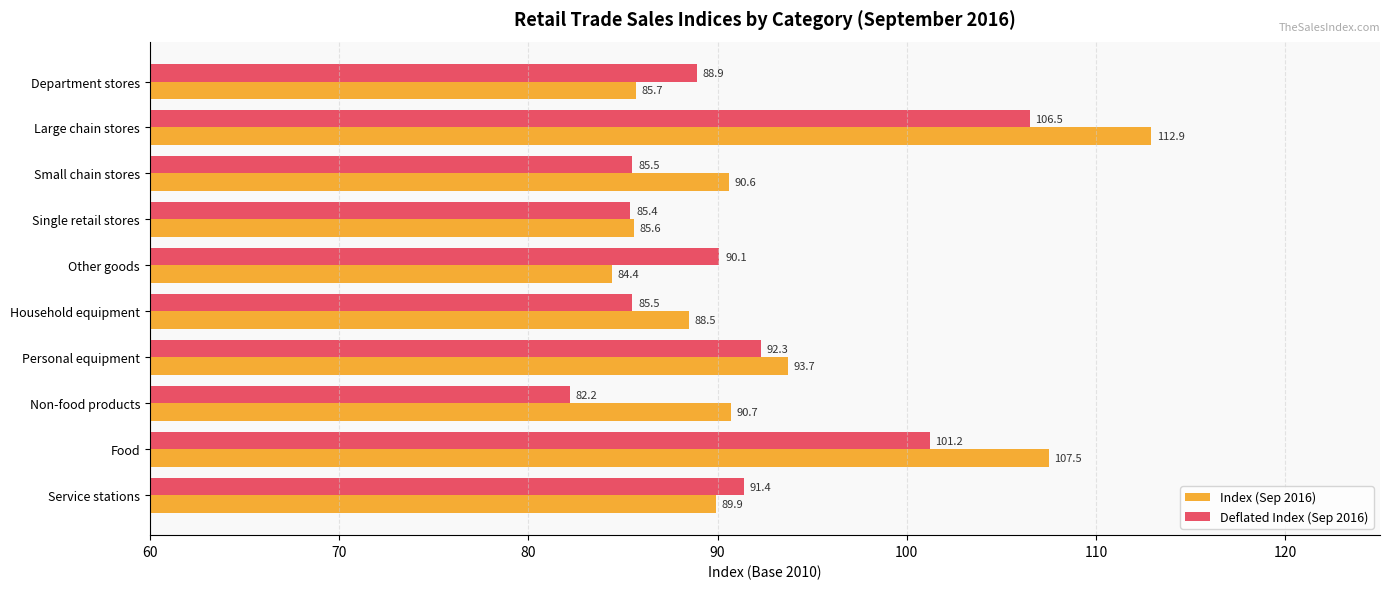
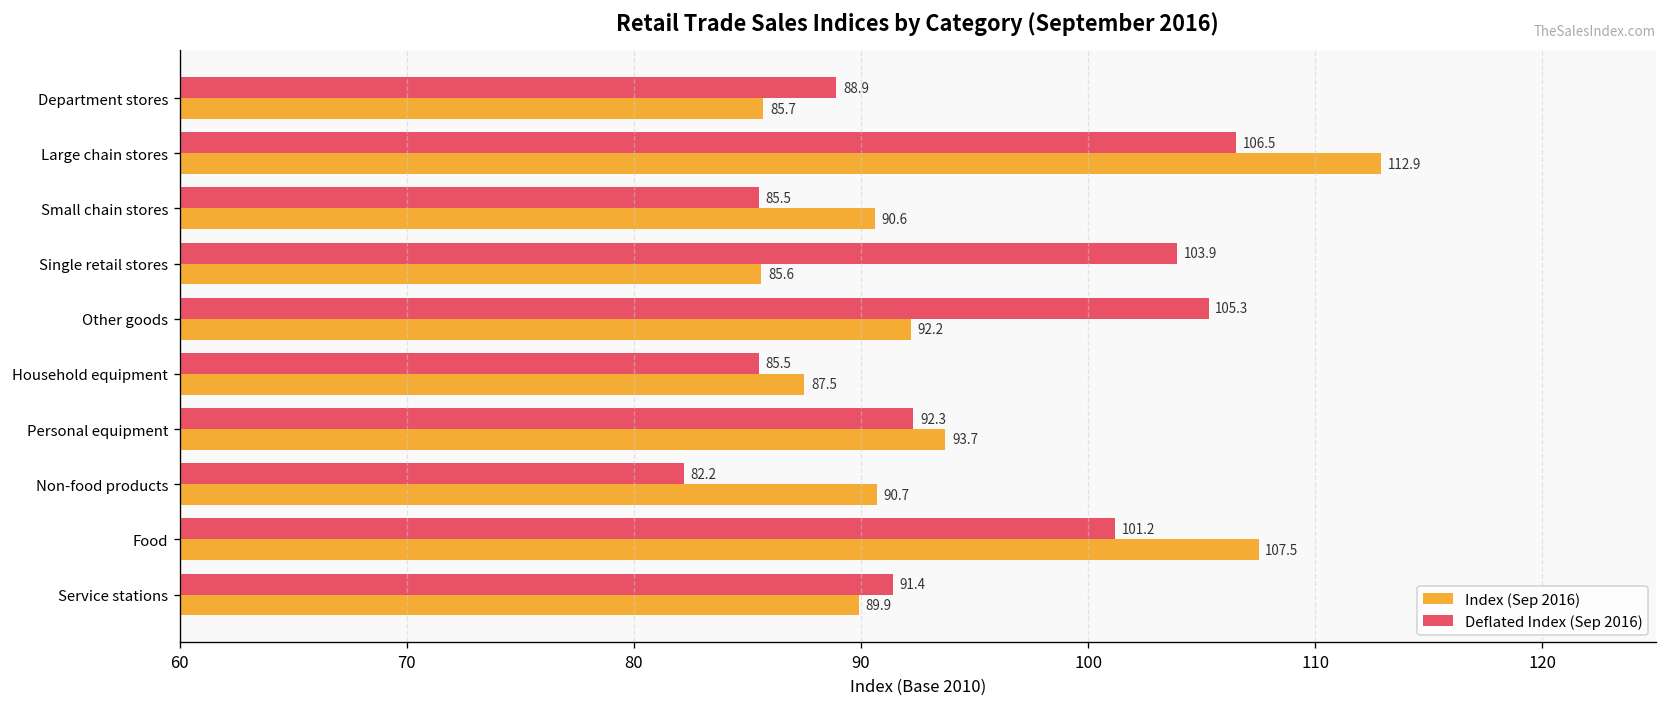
  {
    "Index (Sep 2016)": {
      "Department stores": 85.7,
      "Large chain stores": 112.9,
      "Small chain stores": 90.6,
      "Single retail stores": 85.6,
-     "Other goods": 84.4,
-     "Household equipment": 88.5,
+     "Other goods": 92.2,
+     "Household equipment": 87.5,
      "Personal equipment": 93.7,
      "Non-food products": 90.7,
      "Food": 107.5,
      "Service stations": 89.9
    },
    "Deflated Index (Sep 2016)": {
      "Department stores": 88.9,
      "Large chain stores": 106.5,
      "Small chain stores": 85.5,
-     "Single retail stores": 85.4,
-     "Other goods": 90.1,
+     "Single retail stores": 103.9,
+     "Other goods": 105.3,
      "Household equipment": 85.5,
      "Personal equipment": 92.3,
      "Non-food products": 82.2,
      "Food": 101.2,
      "Service stations": 91.4
    }
  }
